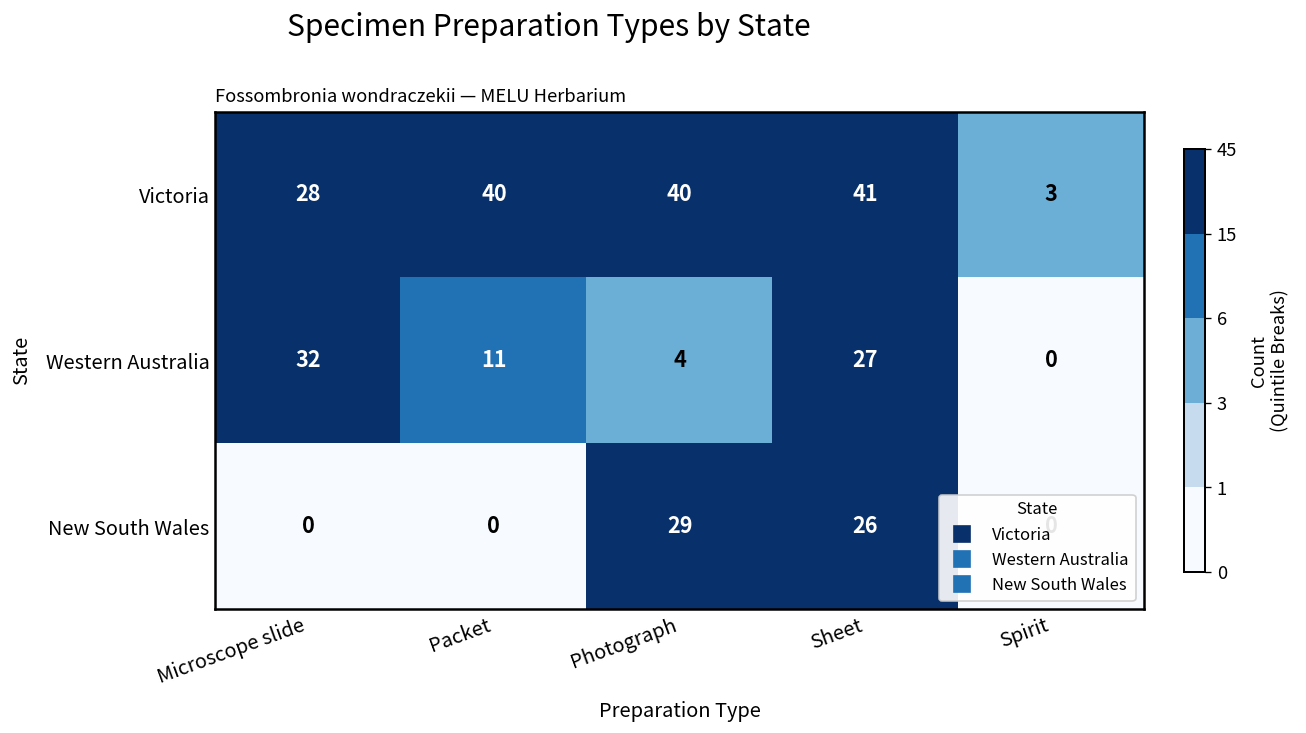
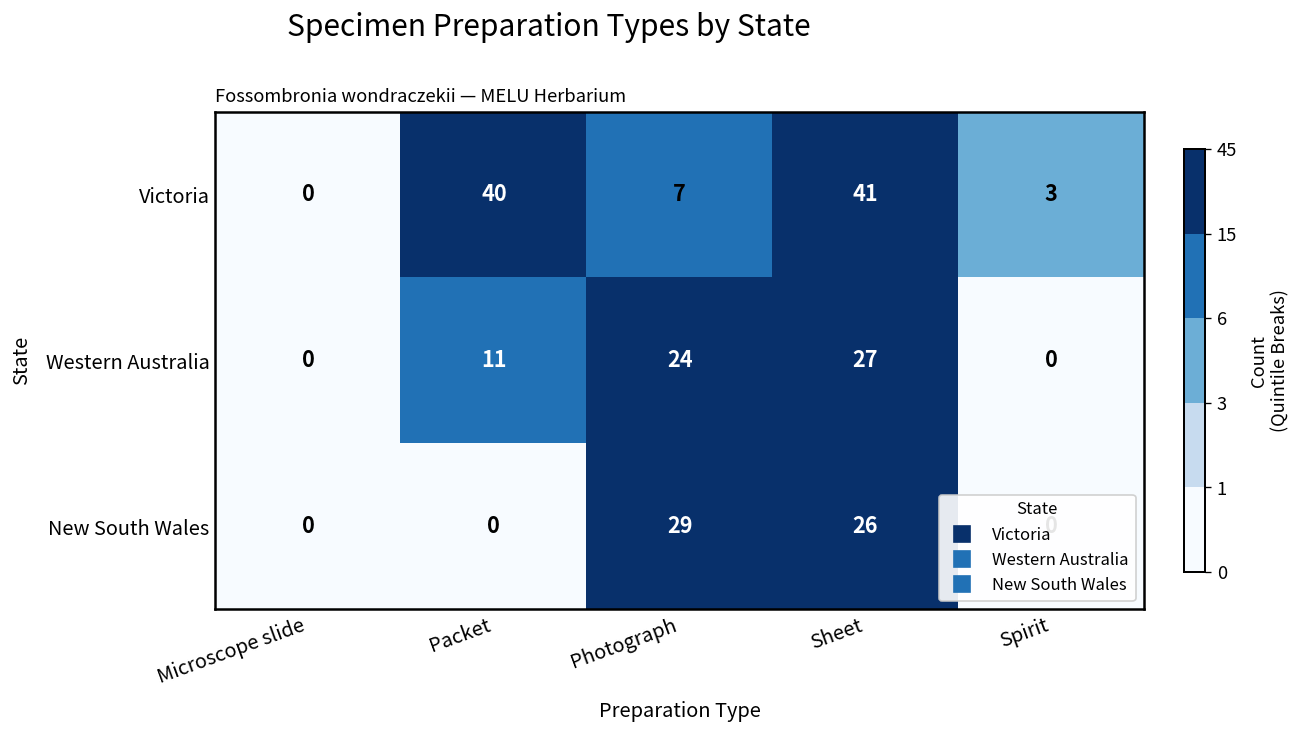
  {
    "Victoria": {
-     "Microscope slide": 28,
+     "Microscope slide": 0,
      "Packet": 40,
-     "Photograph": 40,
+     "Photograph": 7,
      "Sheet": 41,
      "Spirit": 3
    },
    "Western Australia": {
-     "Microscope slide": 32,
+     "Microscope slide": 0,
      "Packet": 11,
-     "Photograph": 4,
+     "Photograph": 24,
      "Sheet": 27,
      "Spirit": 0
    },
    "New South Wales": {
      "Microscope slide": 0,
      "Packet": 0,
      "Photograph": 29,
      "Sheet": 26
    }
  }
